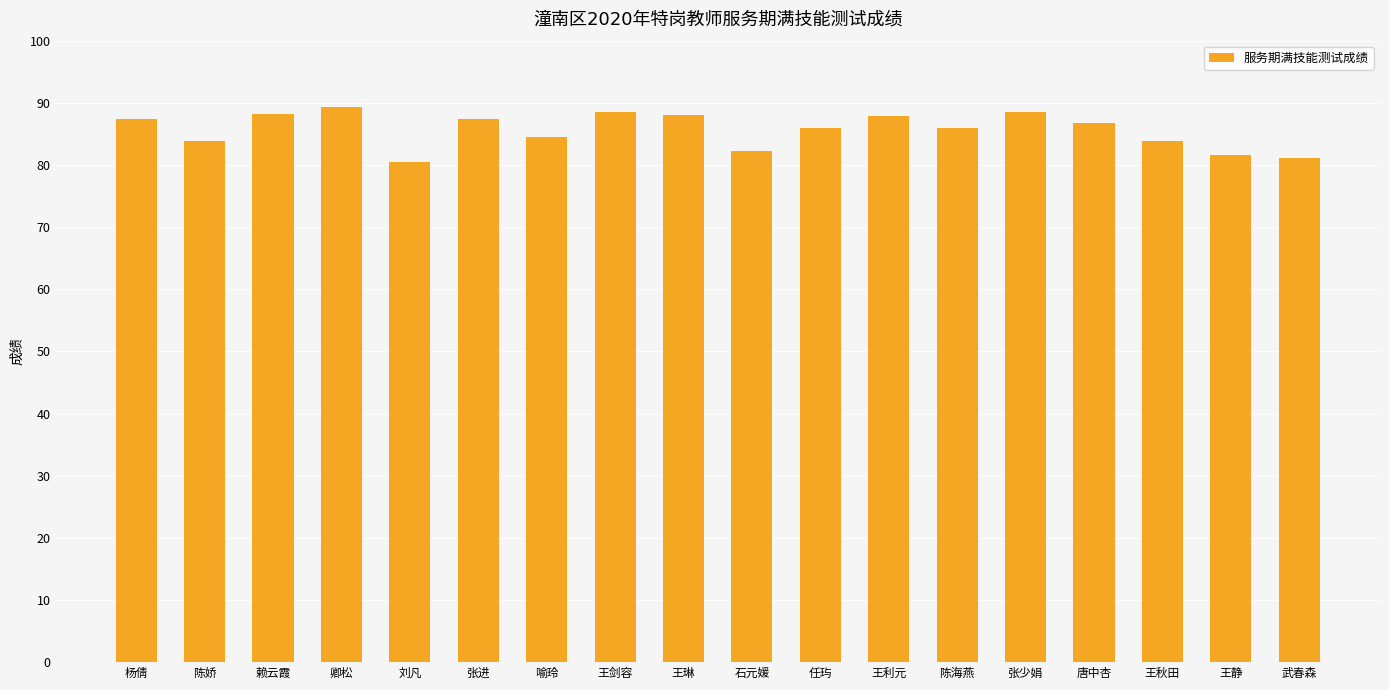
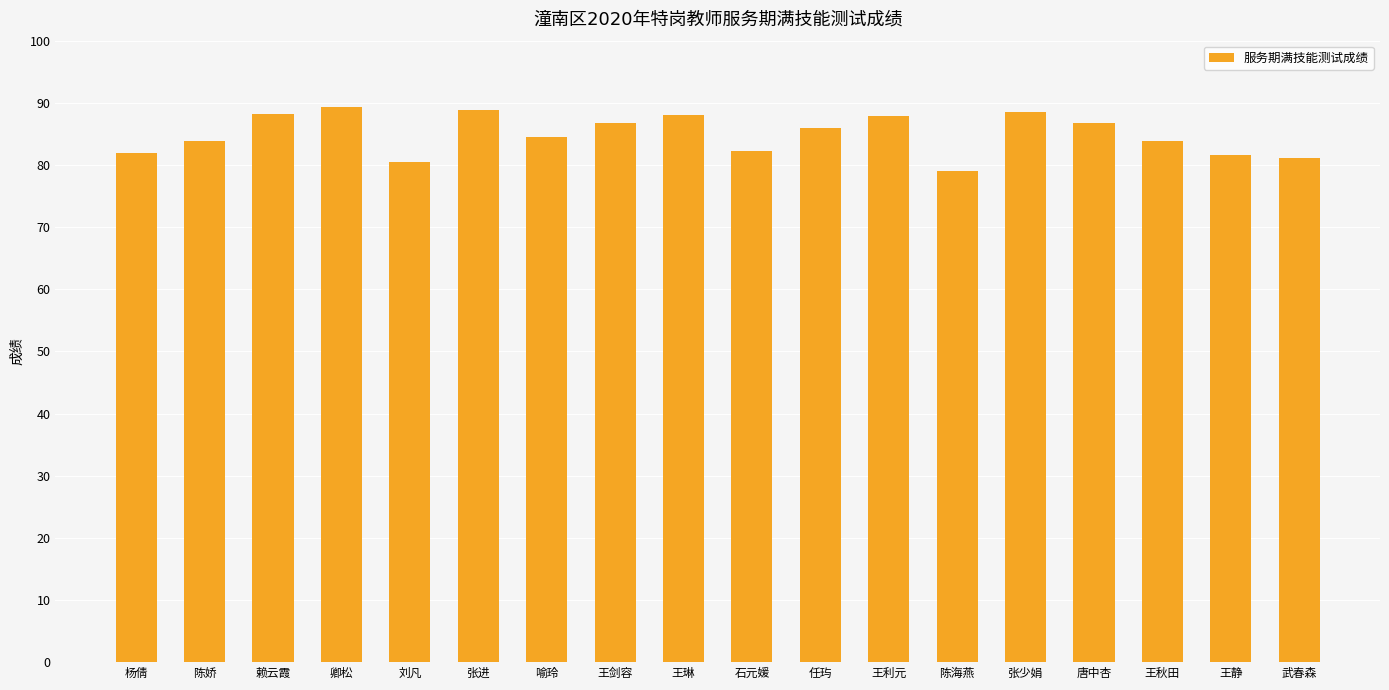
  {
-   "杨倩": 87,
+   "杨倩": 82,
    "陈娇": 84,
    "赖云霞": 88,
    "卿松": 89,
    "刘凡": 81,
-   "张进": 87,
+   "张进": 89,
    "喻玲": 85,
-   "王剑容": 89,
+   "王剑容": 87,
    "王琳": 88,
    "石元媛": 82,
    "任玙": 86,
    "王利元": 88,
-   "陈海燕": 86,
+   "陈海燕": 79,
    "张少娟": 89,
    "唐中杏": 87,
    "王秋田": 84,
    "王静": 82,
    "武春森": 81
  }
